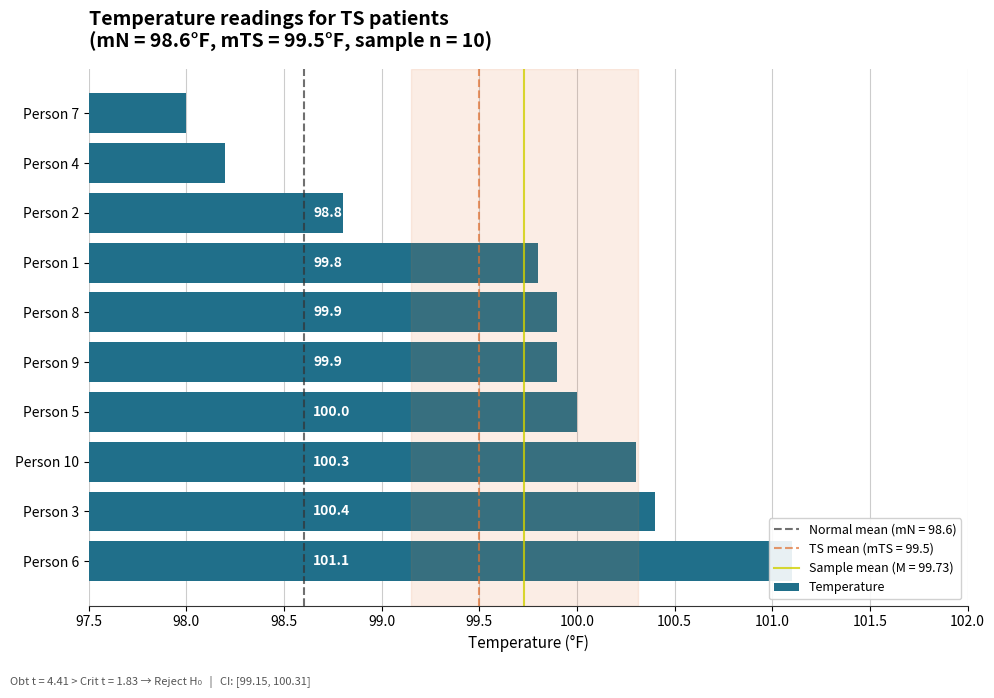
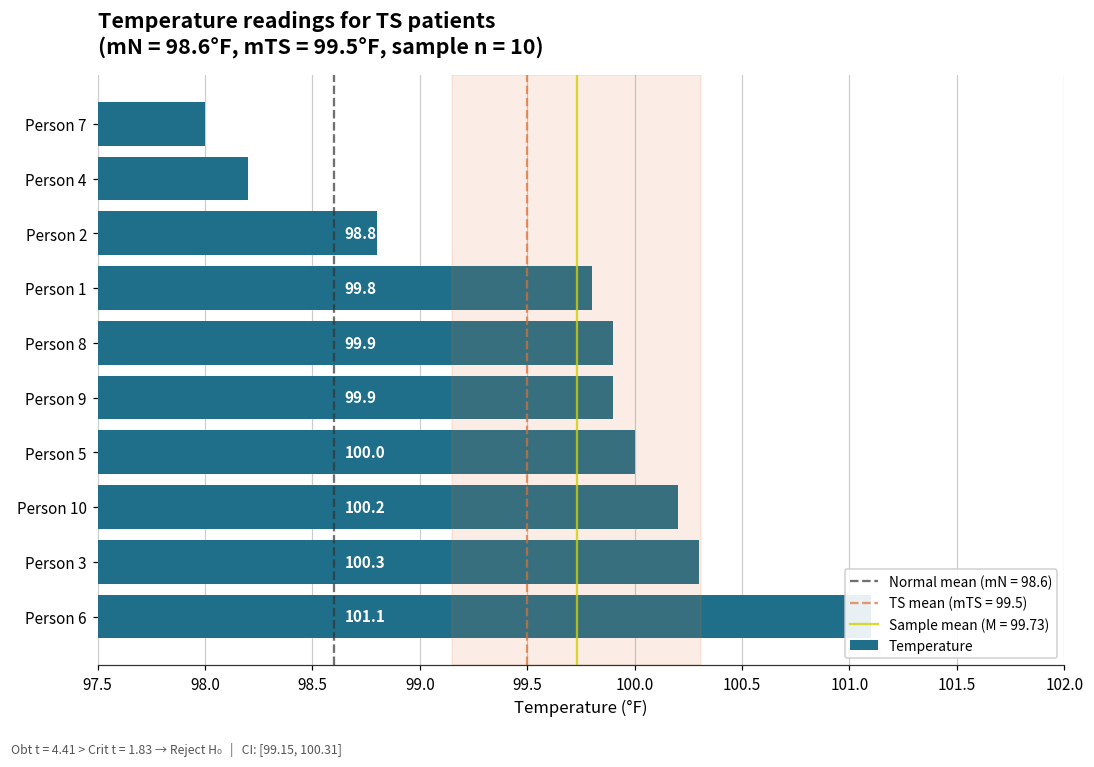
  {
    "Person 2": 98.8,
    "Person 1": 99.8,
    "Person 8": 99.9,
    "Person 9": 99.9,
    "Person 5": 100.0,
-   "Person 10": 100.3,
-   "Person 3": 100.4
+   "Person 10": 100.2,
+   "Person 3": 100.3
  }
